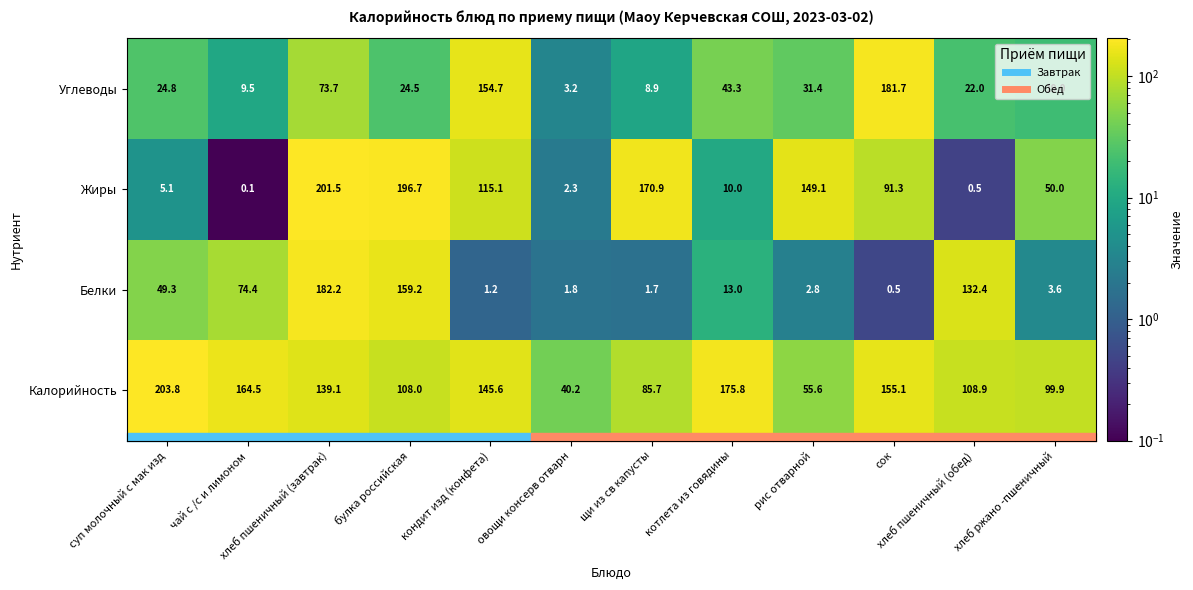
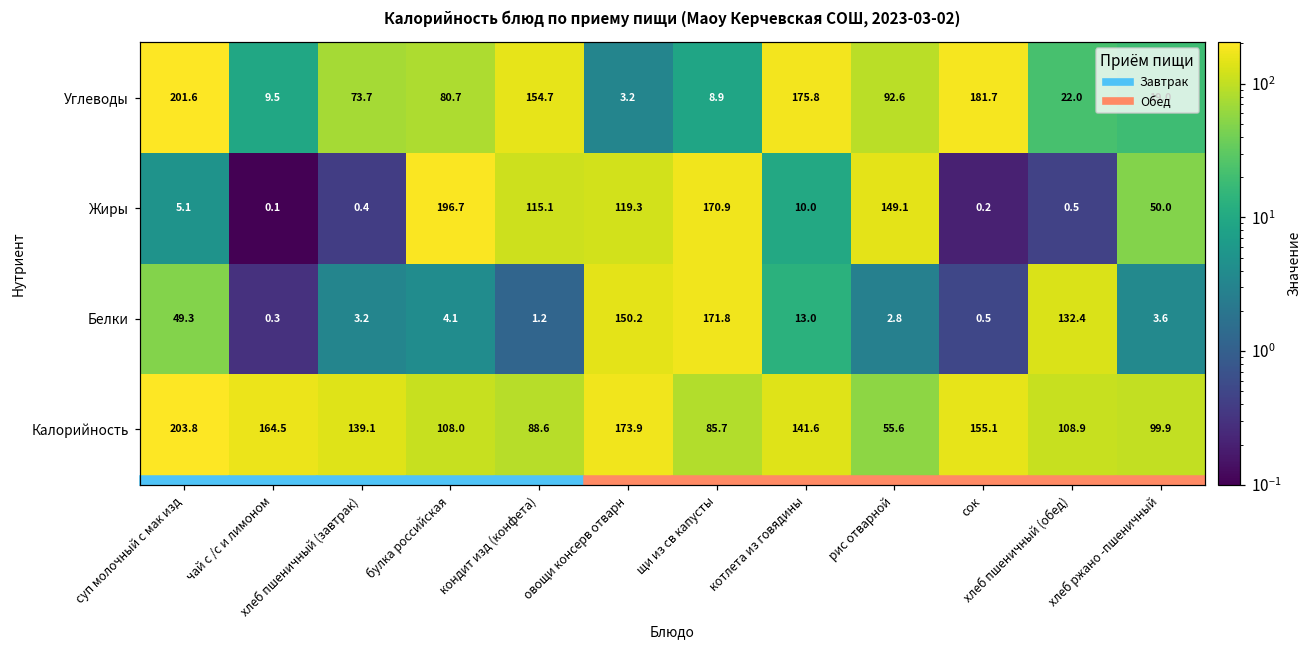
  {
    "Углеводы": {
-     "суп молочный с мак изд": 24.8,
+     "суп молочный с мак изд": 201.6,
      "чай с /с и лимоном": 9.5,
      "хлеб пшеничный (завтрак)": 73.7,
-     "булка российская": 24.5,
+     "булка российская": 80.7,
      "кондит изд (конфета)": 154.7,
      "овощи консерв отварн": 3.2,
      "щи из св капусты": 8.9,
-     "котлета из говядины": 43.3,
-     "рис отварной": 31.4,
+     "котлета из говядины": 175.8,
+     "рис отварной": 92.6,
      "сок": 181.7,
      "хлеб пшеничный (обед)": 22.0
    },
    "Жиры": {
      "суп молочный с мак изд": 5.1,
      "чай с /с и лимоном": 0.1,
-     "хлеб пшеничный (завтрак)": 201.5,
+     "хлеб пшеничный (завтрак)": 0.4,
      "булка российская": 196.7,
      "кондит изд (конфета)": 115.1,
-     "овощи консерв отварн": 2.3,
+     "овощи консерв отварн": 119.3,
      "щи из св капусты": 170.9,
      "котлета из говядины": 10.0,
      "рис отварной": 149.1,
-     "сок": 91.3,
+     "сок": 0.2,
      "хлеб пшеничный (обед)": 0.5,
      "хлеб ржано -пшеничный": 50.0
    },
    "Белки": {
      "суп молочный с мак изд": 49.3,
-     "чай с /с и лимоном": 74.4,
-     "хлеб пшеничный (завтрак)": 182.2,
-     "булка российская": 159.2,
+     "чай с /с и лимоном": 0.3,
+     "хлеб пшеничный (завтрак)": 3.2,
+     "булка российская": 4.1,
      "кондит изд (конфета)": 1.2,
-     "овощи консерв отварн": 1.8,
-     "щи из св капусты": 1.7,
+     "овощи консерв отварн": 150.2,
+     "щи из св капусты": 171.8,
      "котлета из говядины": 13.0,
      "рис отварной": 2.8,
      "сок": 0.5,
      "хлеб пшеничный (обед)": 132.4,
      "хлеб ржано -пшеничный": 3.6
    },
    "Калорийность": {
      "суп молочный с мак изд": 203.8,
      "чай с /с и лимоном": 164.5,
      "хлеб пшеничный (завтрак)": 139.1,
      "булка российская": 108.0,
-     "кондит изд (конфета)": 145.6,
-     "овощи консерв отварн": 40.2,
+     "кондит изд (конфета)": 88.6,
+     "овощи консерв отварн": 173.9,
      "щи из св капусты": 85.7,
-     "котлета из говядины": 175.8,
+     "котлета из говядины": 141.6,
      "рис отварной": 55.6,
      "сок": 155.1,
      "хлеб пшеничный (обед)": 108.9,
      "хлеб ржано -пшеничный": 99.9
    }
  }
